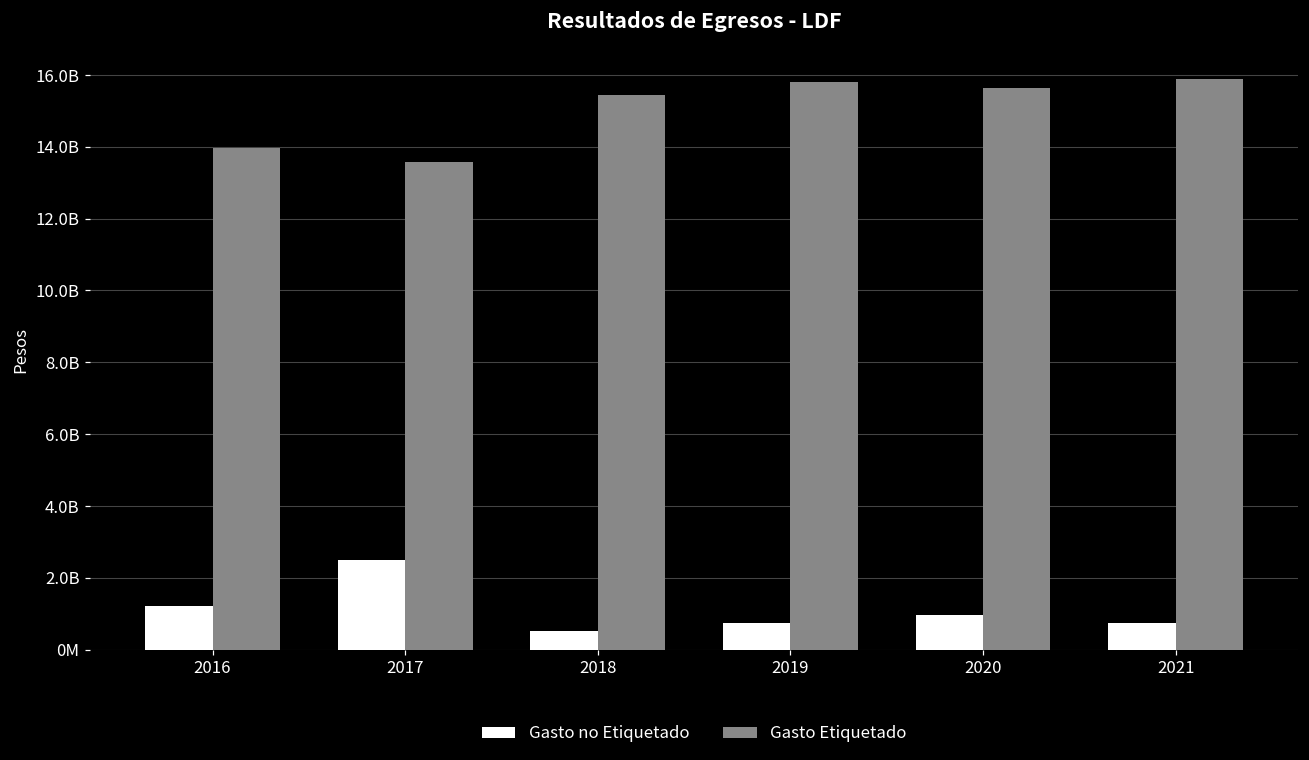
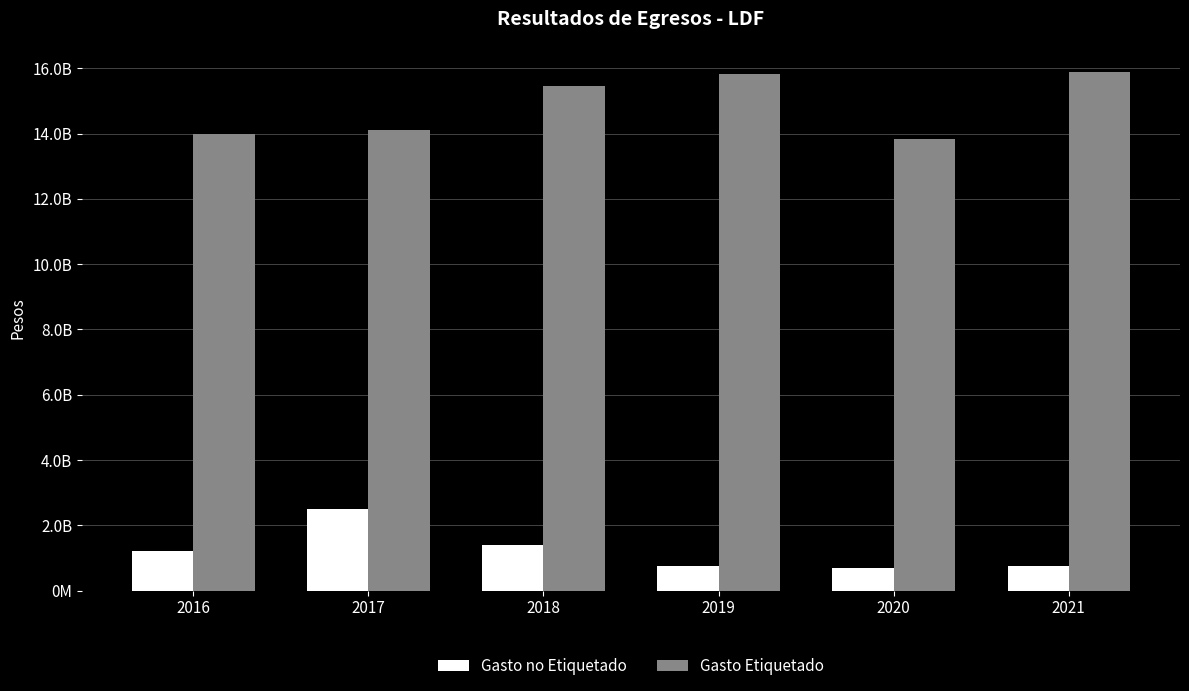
  {
    "Gasto no Etiquetado": {
      "2016": 1200000000,
      "2017": 2500000000,
-     "2018": 500000000,
+     "2018": 1400000000,
      "2019": 800000000,
-     "2020": 1000000000,
+     "2020": 700000000,
      "2021": 700000000
    },
    "Gasto Etiquetado": {
      "2016": 14000000000,
-     "2017": 13600000000,
+     "2017": 14100000000,
      "2018": 15400000000,
      "2019": 15800000000,
-     "2020": 15700000000,
+     "2020": 13800000000,
      "2021": 15900000000
    }
  }
